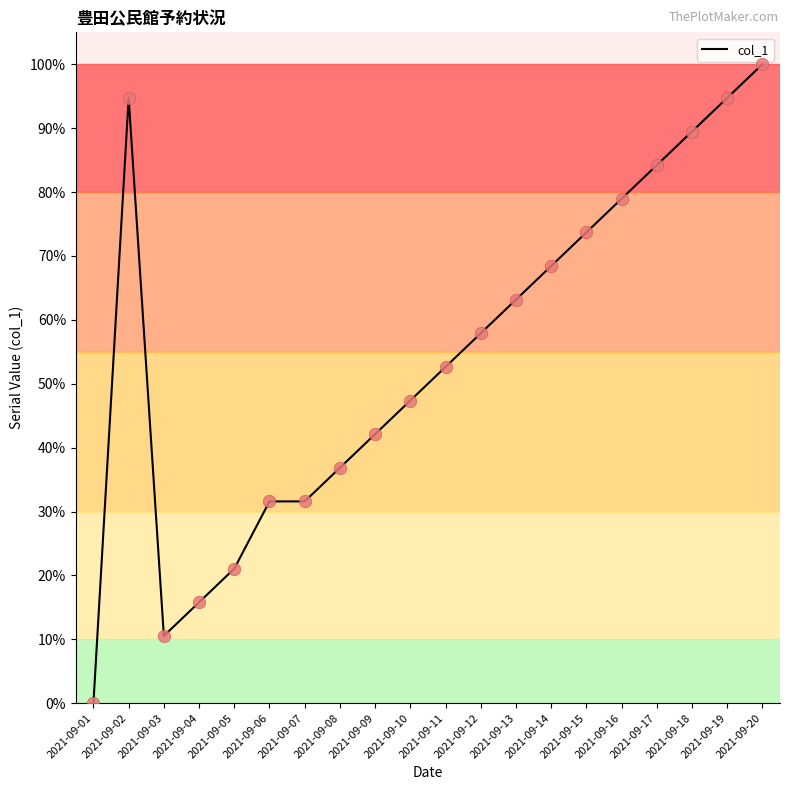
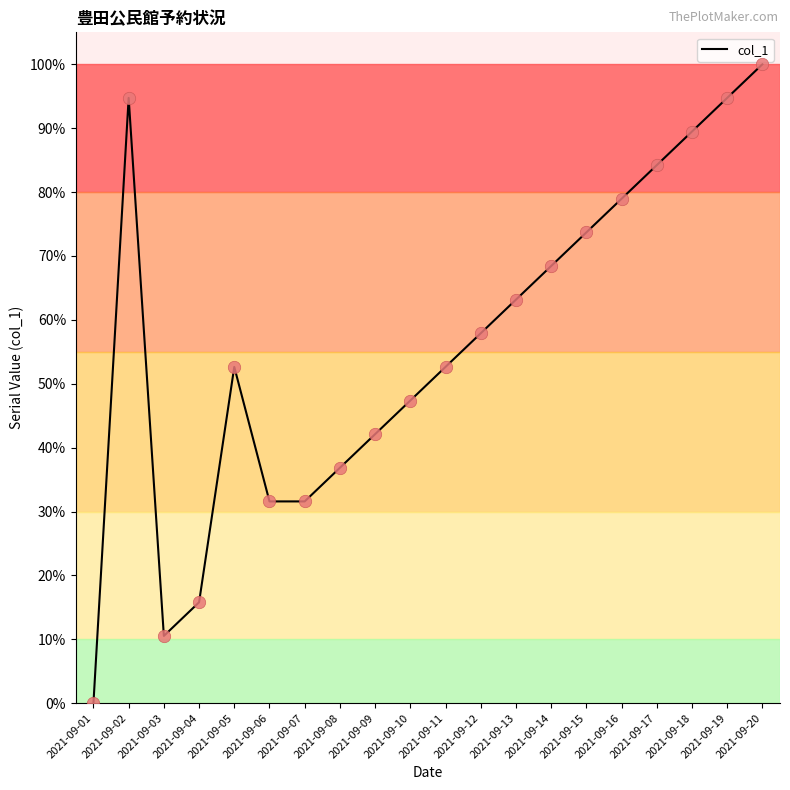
  {
    "2021-09-01": "0%",
    "2021-09-02": "95%",
    "2021-09-03": "11%",
    "2021-09-04": "16%",
-   "2021-09-05": "21%",
+   "2021-09-05": "53%",
    "2021-09-06": "32%",
    "2021-09-07": "32%",
    "2021-09-08": "37%",
    "2021-09-09": "42%",
    "2021-09-10": "47%",
    "2021-09-11": "53%",
    "2021-09-12": "58%",
    "2021-09-13": "63%",
    "2021-09-14": "68%",
    "2021-09-15": "74%",
    "2021-09-16": "79%",
    "2021-09-17": "84%",
    "2021-09-18": "89%",
    "2021-09-19": "95%",
    "2021-09-20": "100%"
  }
